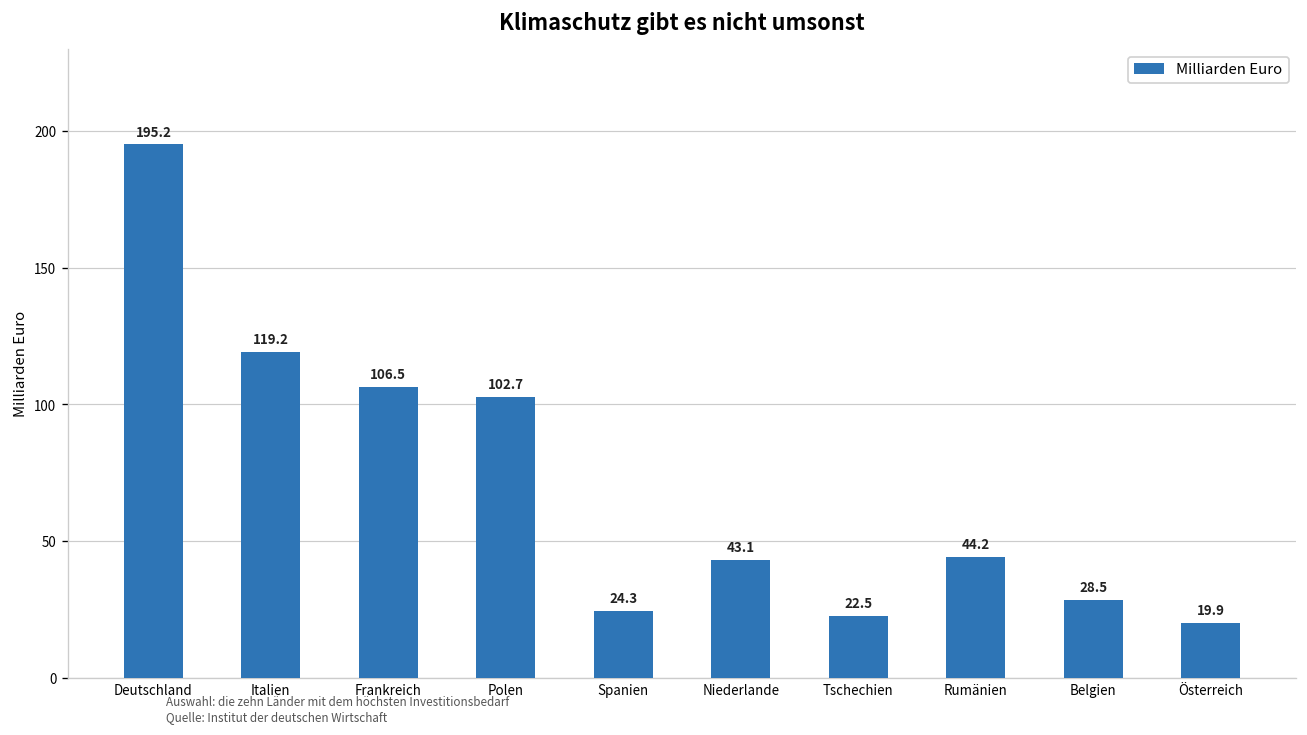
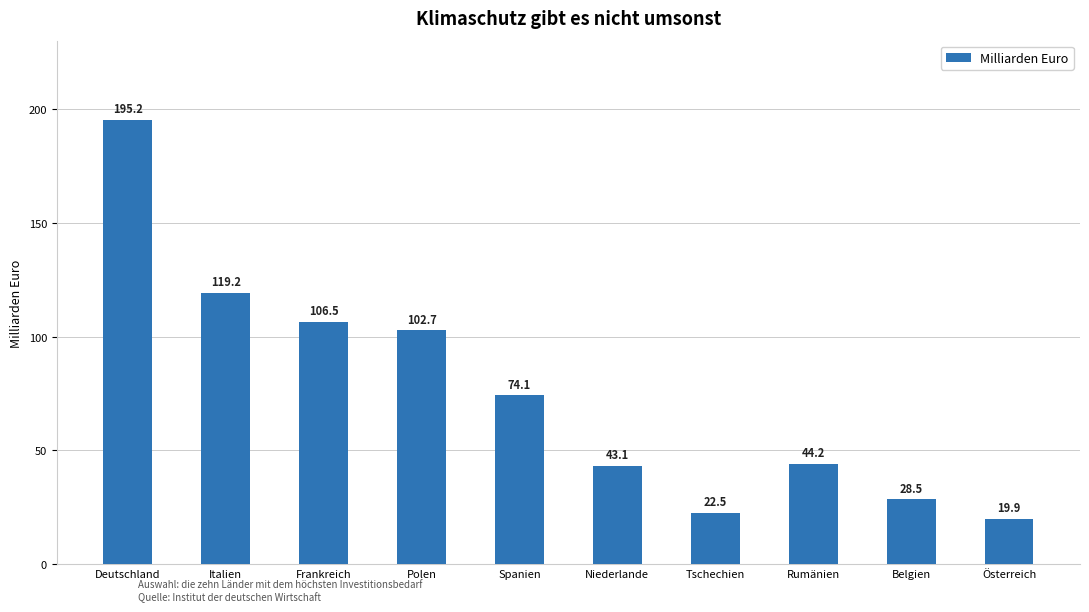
  {
    "Deutschland": 195.2,
    "Italien": 119.2,
    "Frankreich": 106.5,
    "Polen": 102.7,
-   "Spanien": 24.3,
+   "Spanien": 74.1,
    "Niederlande": 43.1,
    "Tschechien": 22.5,
    "Rumänien": 44.2,
    "Belgien": 28.5,
    "Österreich": 19.9
  }
